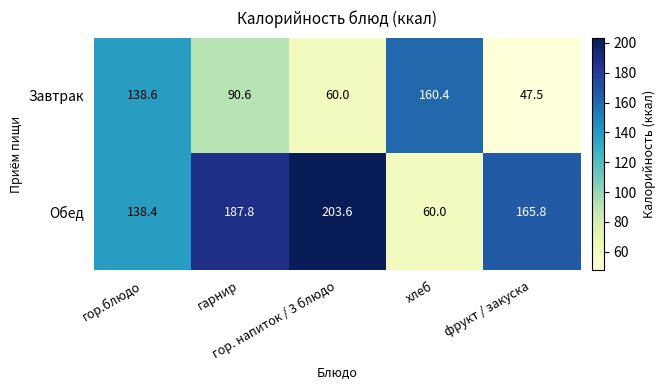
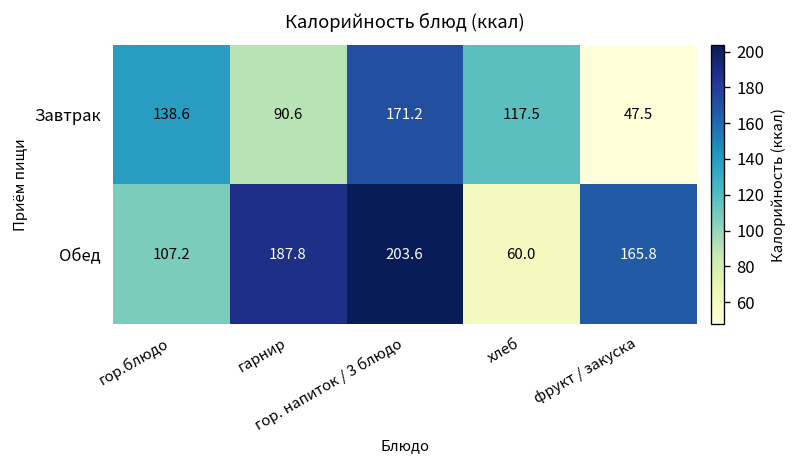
  {
    "Завтрак": {
      "гор.блюдо": 138.6,
      "гарнир": 90.6,
-     "гор. напиток / 3 блюдо": 60.0,
-     "хлеб": 160.4,
+     "гор. напиток / 3 блюдо": 171.2,
+     "хлеб": 117.5,
      "фрукт / закуска": 47.5
    },
    "Обед": {
-     "гор.блюдо": 138.4,
+     "гор.блюдо": 107.2,
      "гарнир": 187.8,
      "гор. напиток / 3 блюдо": 203.6,
      "хлеб": 60.0,
      "фрукт / закуска": 165.8
    }
  }
